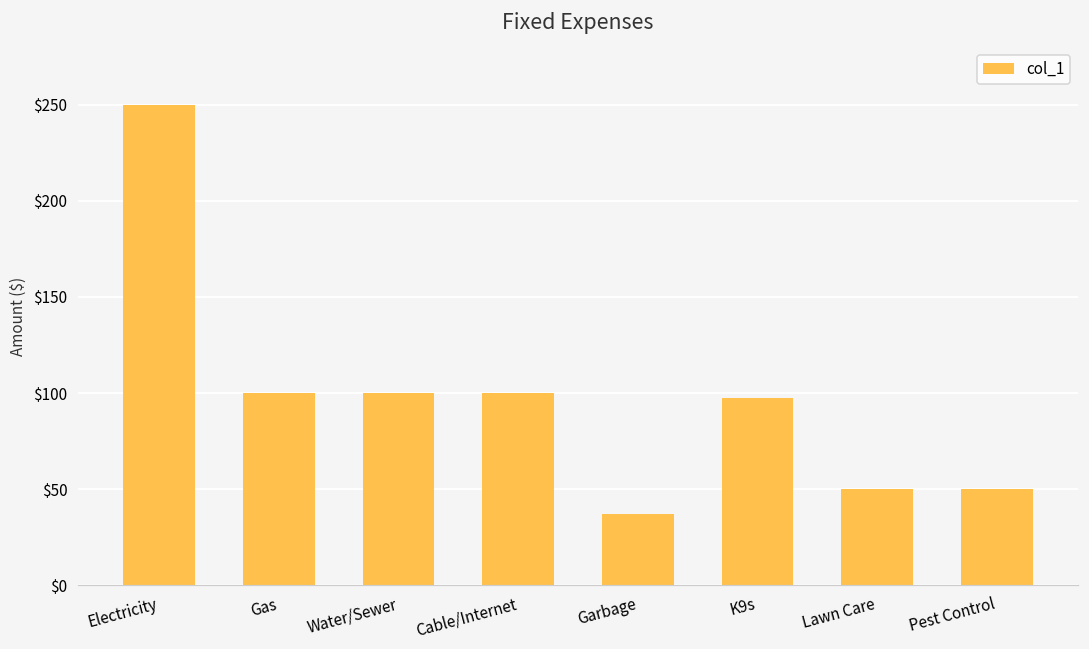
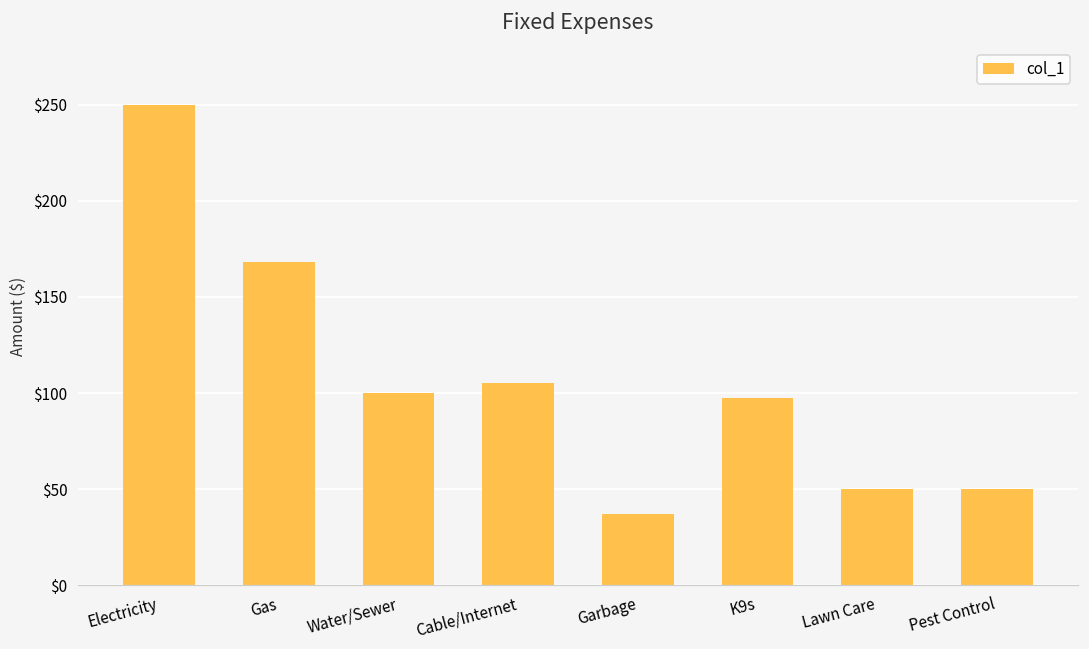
  {
    "Electricity": "$250",
-   "Gas": "$100",
+   "Gas": "$168",
    "Water/Sewer": "$100",
-   "Cable/Internet": "$100",
+   "Cable/Internet": "$106",
    "Garbage": "$37",
    "K9s": "$98",
    "Lawn Care": "$50",
    "Pest Control": "$50"
  }
